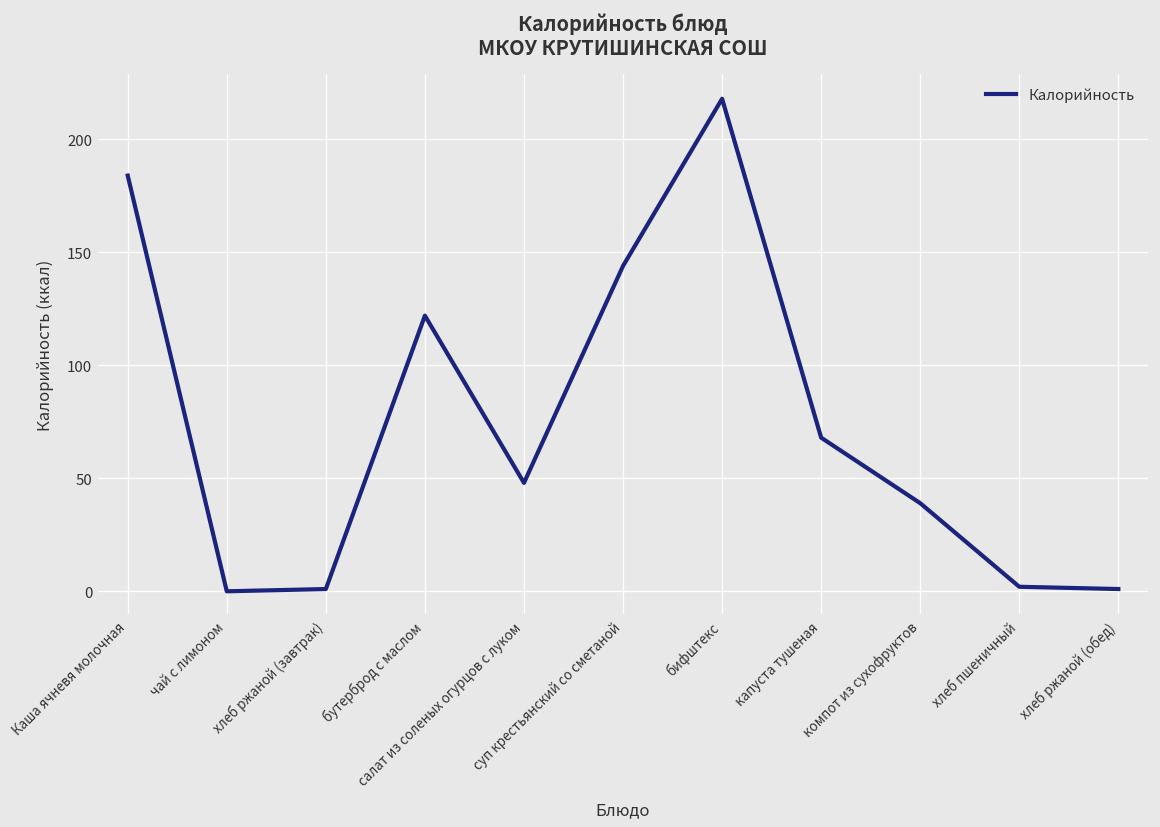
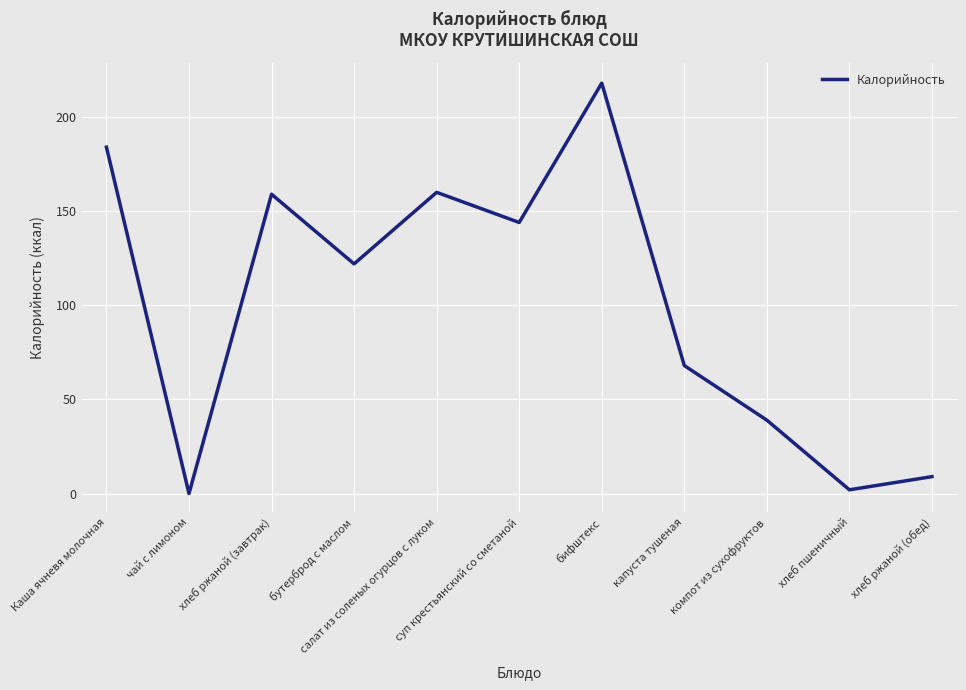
  {
    "Каша ячневя молочная": 184,
    "чай с лимоном": 0,
-   "хлеб ржаной (завтрак)": 1,
+   "хлеб ржаной (завтрак)": 159,
    "бутерброд с маслом": 122,
-   "салат из соленых огурцов с луком": 48,
+   "салат из соленых огурцов с луком": 160,
    "суп крестьянский со сметаной": 144,
    "бифштекс": 218,
    "капуста тушеная": 68,
    "компот из сухофруктов": 39,
    "хлеб пшеничный": 2,
-   "хлеб ржаной (обед)": 1
+   "хлеб ржаной (обед)": 9
  }
